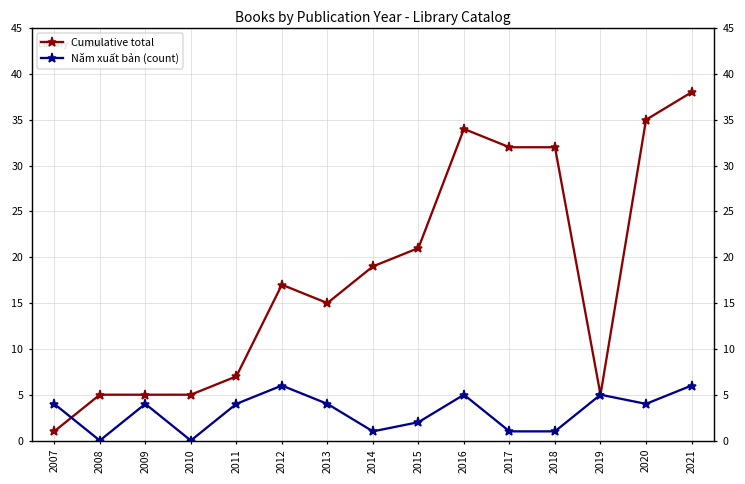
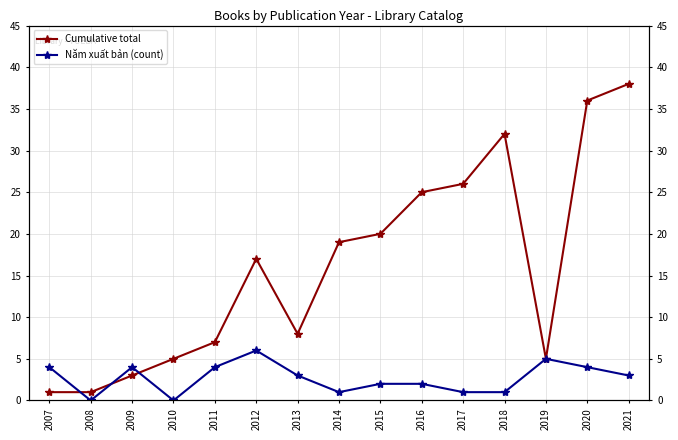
  {
    "Cumulative total": {
      "2007": 1,
-     "2008": 5,
-     "2009": 5,
+     "2008": 1,
+     "2009": 3,
      "2010": 5,
      "2011": 7,
      "2012": 17,
-     "2013": 15,
+     "2013": 8,
      "2014": 19,
-     "2015": 21,
-     "2016": 34,
-     "2017": 32,
+     "2015": 20,
+     "2016": 25,
+     "2017": 26,
      "2018": 32,
-     "2020": 35,
+     "2020": 36,
      "2021": 38
    },
    "Năm xuất bản (count)": {
      "2007": 4,
      "2008": 0,
      "2009": 4,
      "2010": 0,
      "2011": 4,
      "2012": 6,
-     "2013": 4,
+     "2013": 3,
      "2014": 1,
      "2015": 2,
-     "2016": 5,
+     "2016": 2,
      "2017": 1,
      "2018": 1,
      "2020": 4,
-     "2021": 6
+     "2021": 3
    }
  }
